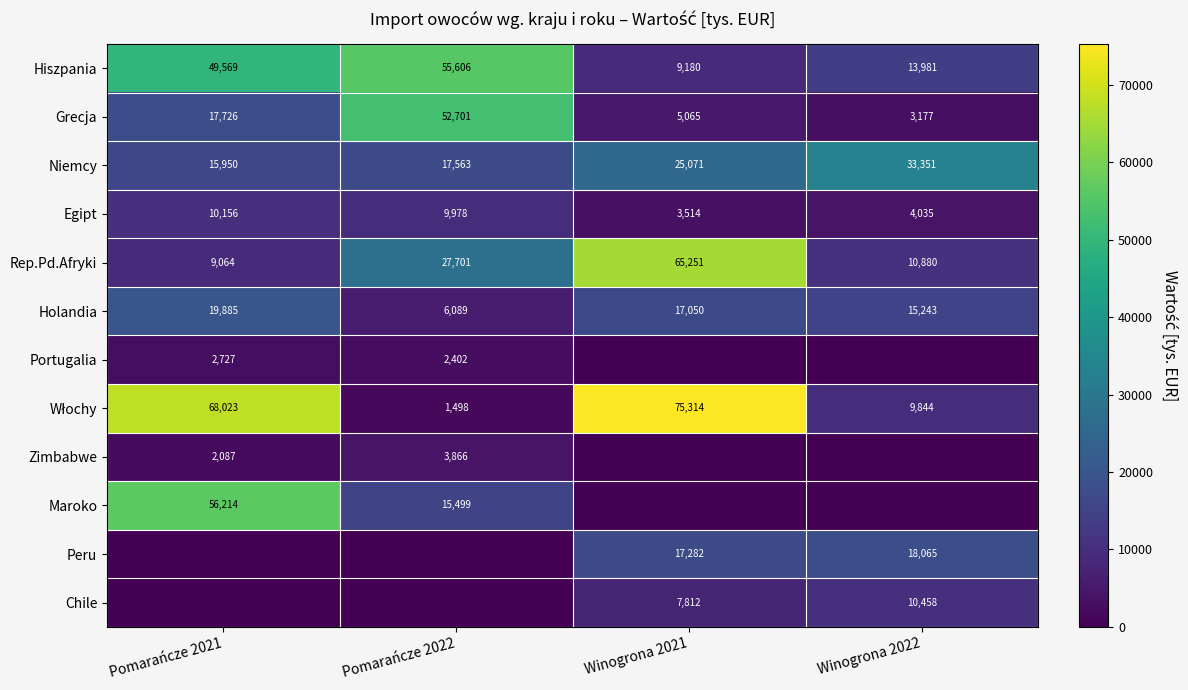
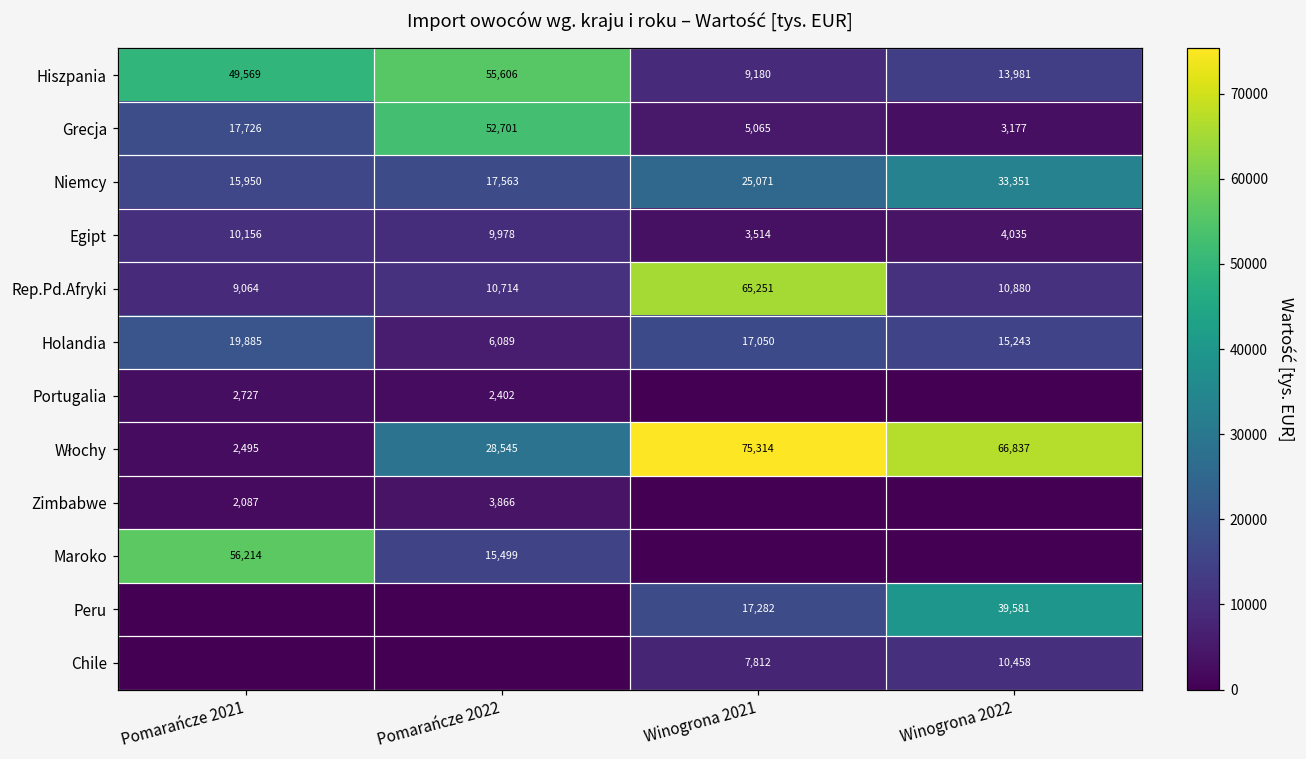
  {
    "Hiszpania": {
      "Pomarańcze 2021": "49,569",
      "Pomarańcze 2022": "55,606",
      "Winogrona 2021": "9,180",
      "Winogrona 2022": "13,981"
    },
    "Grecja": {
      "Pomarańcze 2021": "17,726",
      "Pomarańcze 2022": "52,701",
      "Winogrona 2021": "5,065",
      "Winogrona 2022": "3,177"
    },
    "Niemcy": {
      "Pomarańcze 2021": "15,950",
      "Pomarańcze 2022": "17,563",
      "Winogrona 2021": "25,071",
      "Winogrona 2022": "33,351"
    },
    "Egipt": {
      "Pomarańcze 2021": "10,156",
      "Pomarańcze 2022": "9,978",
      "Winogrona 2021": "3,514",
      "Winogrona 2022": "4,035"
    },
    "Rep.Pd.Afryki": {
      "Pomarańcze 2021": "9,064",
-     "Pomarańcze 2022": "27,701",
+     "Pomarańcze 2022": "10,714",
      "Winogrona 2021": "65,251",
      "Winogrona 2022": "10,880"
    },
    "Holandia": {
      "Pomarańcze 2021": "19,885",
      "Pomarańcze 2022": "6,089",
      "Winogrona 2021": "17,050",
      "Winogrona 2022": "15,243"
    },
    "Portugalia": {
      "Pomarańcze 2021": "2,727",
      "Pomarańcze 2022": "2,402"
    },
    "Włochy": {
-     "Pomarańcze 2021": "68,023",
-     "Pomarańcze 2022": "1,498",
+     "Pomarańcze 2021": "2,495",
+     "Pomarańcze 2022": "28,545",
      "Winogrona 2021": "75,314",
-     "Winogrona 2022": "9,844"
+     "Winogrona 2022": "66,837"
    },
    "Zimbabwe": {
      "Pomarańcze 2021": "2,087",
      "Pomarańcze 2022": "3,866"
    },
    "Maroko": {
      "Pomarańcze 2021": "56,214",
      "Pomarańcze 2022": "15,499"
    },
    "Peru": {
      "Winogrona 2021": "17,282",
-     "Winogrona 2022": "18,065"
+     "Winogrona 2022": "39,581"
    },
    "Chile": {
      "Winogrona 2021": "7,812",
      "Winogrona 2022": "10,458"
    }
  }
